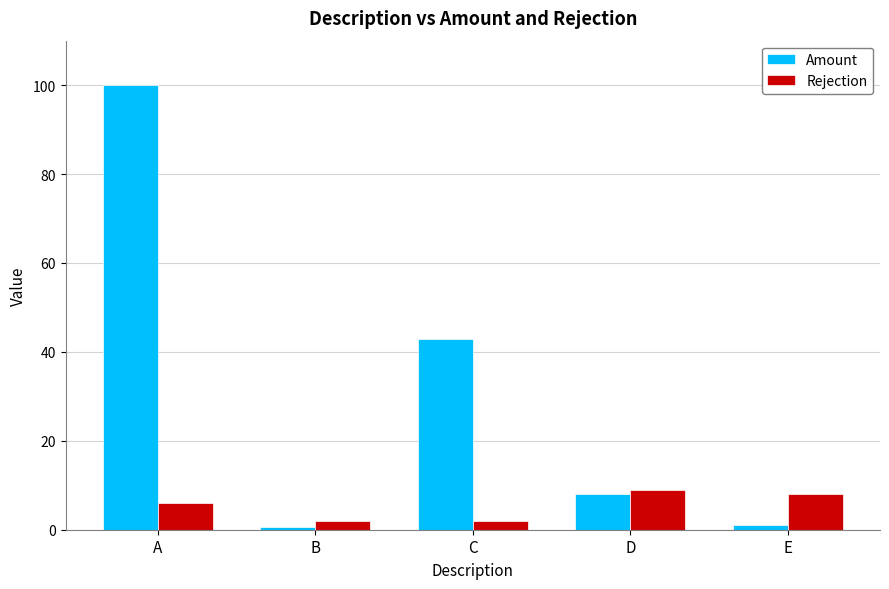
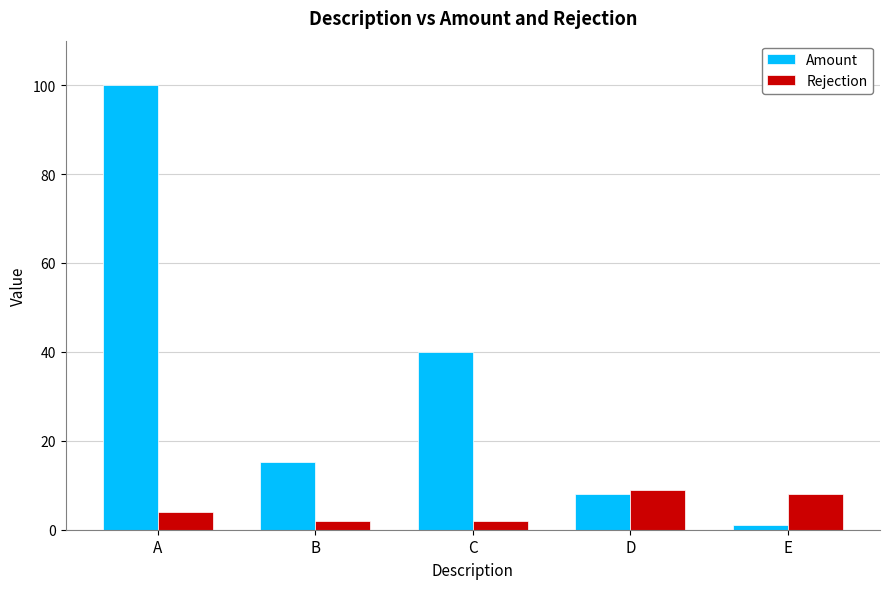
  {
    "Amount": {
      "A": 100,
-     "B": 1,
-     "C": 43,
+     "B": 15,
+     "C": 40,
      "D": 8,
      "E": 1
    },
    "Rejection": {
-     "A": 6,
+     "A": 4,
      "B": 2,
      "C": 2,
      "D": 9,
      "E": 8
    }
  }
